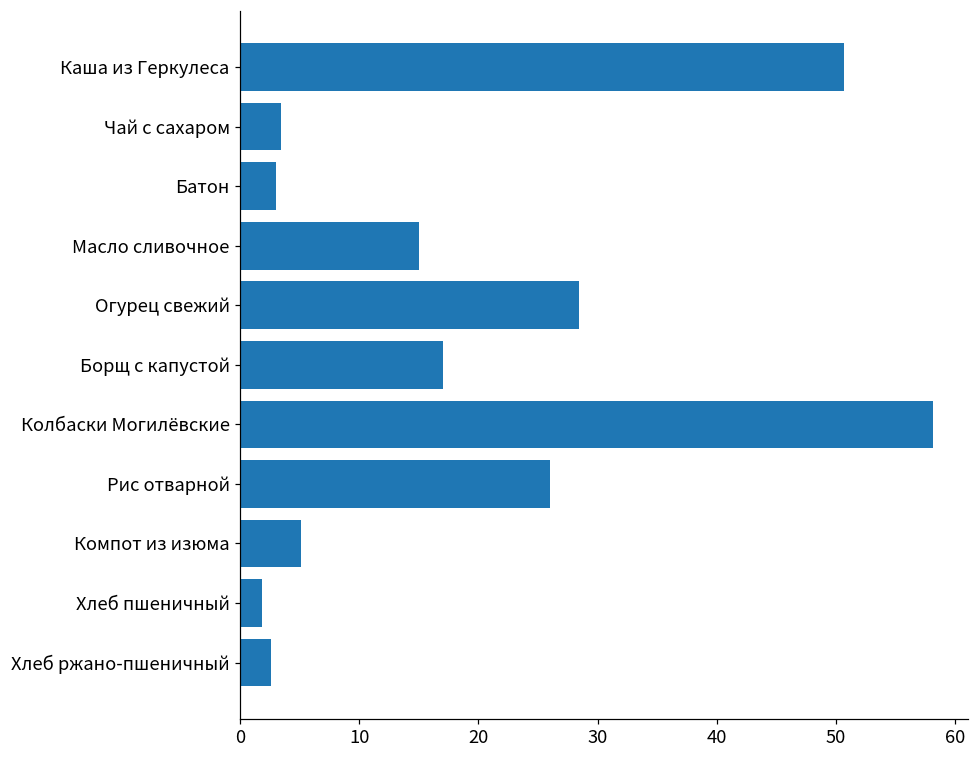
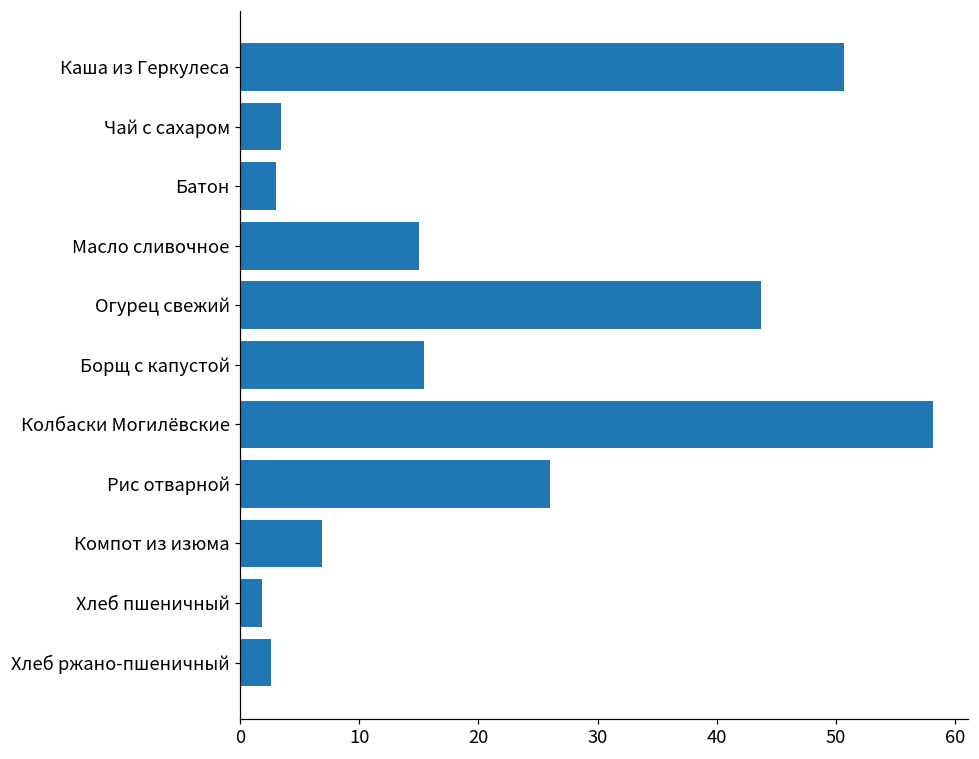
  {
    "Каша из Геркулеса": 50.7,
    "Чай с сахаром": 3.4,
    "Батон": 3.0,
    "Масло сливочное": 15.0,
-   "Огурец свежий": 28.5,
-   "Борщ с капустой": 17.0,
+   "Огурец свежий": 43.7,
+   "Борщ с капустой": 15.4,
    "Колбаски Могилёвские": 58.2,
    "Рис отварной": 26.0,
-   "Компот из изюма": 5.1,
+   "Компот из изюма": 6.9,
    "Хлеб пшеничный": 1.8,
    "Хлеб ржано-пшеничный": 2.6
  }
